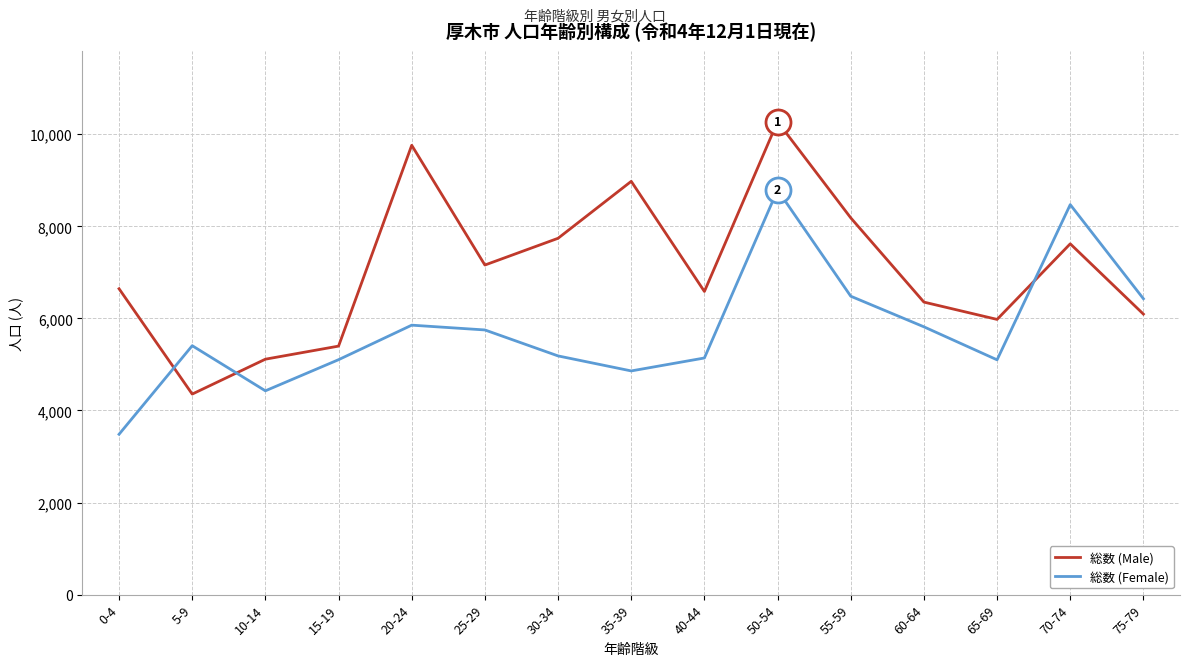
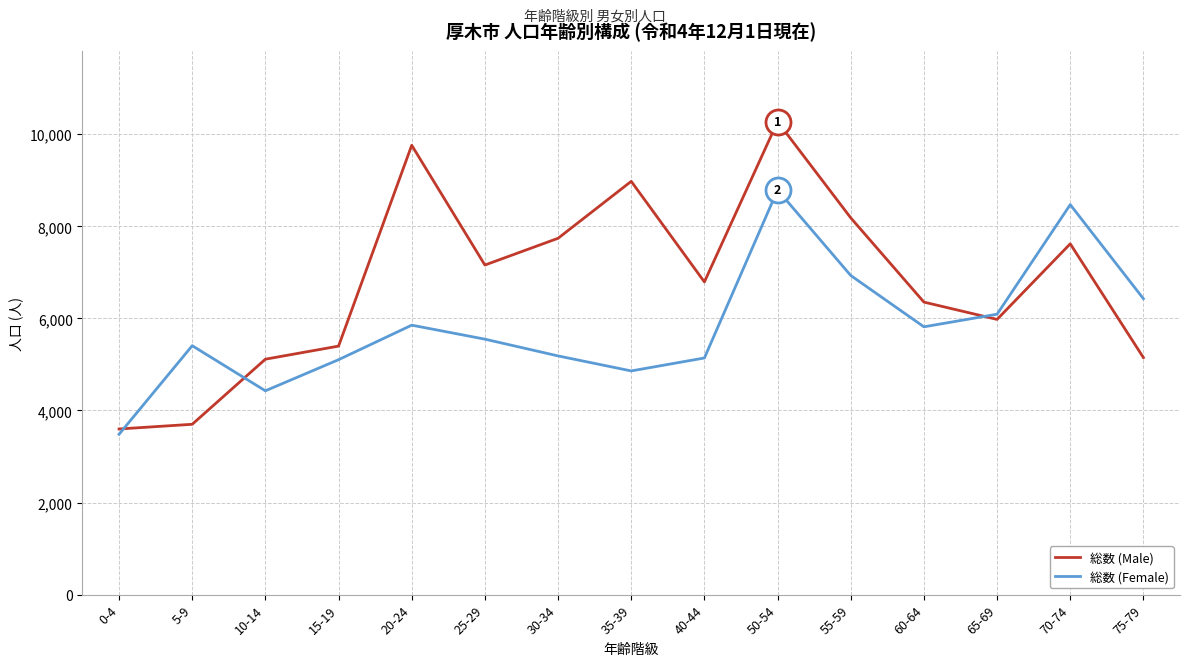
  {
    "総数 (Male)": {
-     "0-4": "6,600",
-     "5-9": "4,400",
+     "0-4": "3,600",
+     "5-9": "3,700",
      "10-14": "5,100",
      "15-19": "5,400",
      "20-24": "9,800",
      "25-29": "7,200",
      "30-34": "7,700",
      "35-39": "9,000",
-     "40-44": "6,600",
+     "40-44": "6,800",
      "55-59": "8,200",
      "60-64": "6,400",
      "65-69": "6,000",
      "70-74": "7,600",
-     "75-79": "6,100"
+     "75-79": "5,100"
    },
    "総数 (Female)": {
      "0-4": "3,500",
      "5-9": "5,400",
      "10-14": "4,400",
      "15-19": "5,100",
      "20-24": "5,900",
-     "25-29": "5,700",
+     "25-29": "5,500",
      "30-34": "5,200",
      "35-39": "4,900",
      "40-44": "5,100",
-     "55-59": "6,500",
+     "55-59": "6,900",
      "60-64": "5,800",
-     "65-69": "5,100",
+     "65-69": "6,100",
      "70-74": "8,500",
      "75-79": "6,400"
    }
  }
